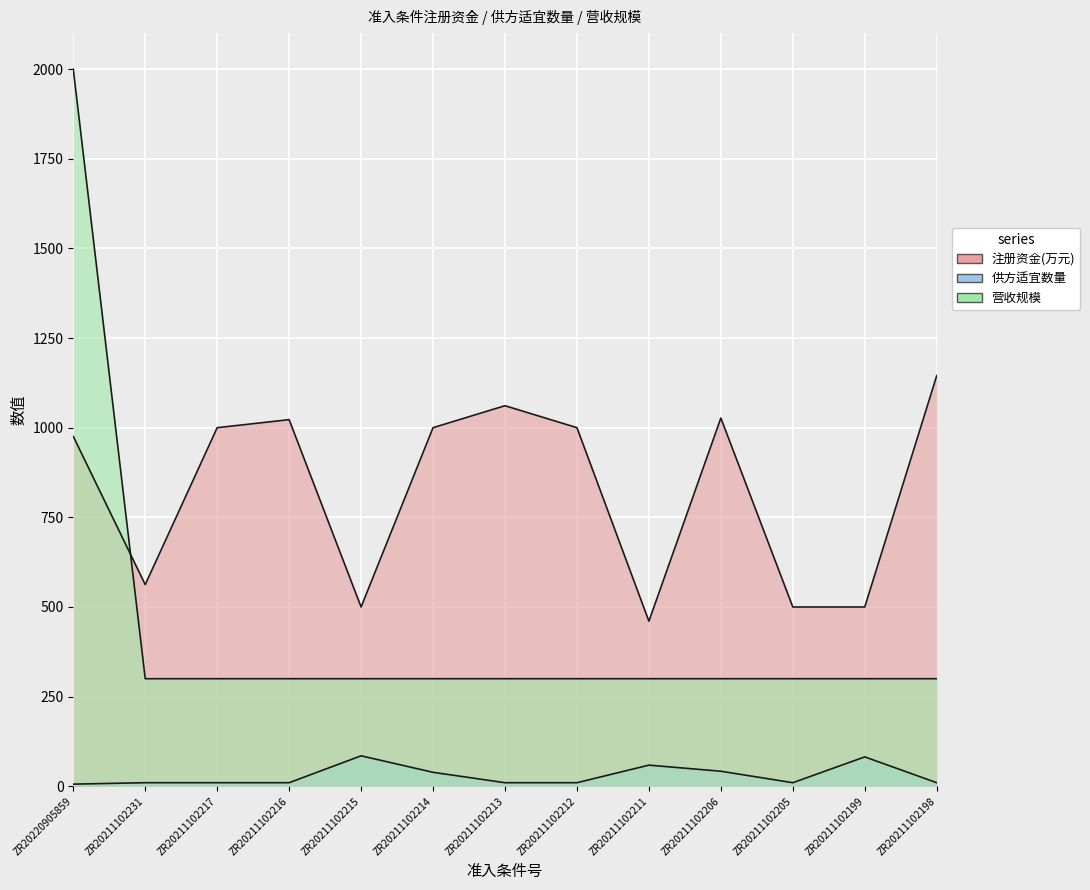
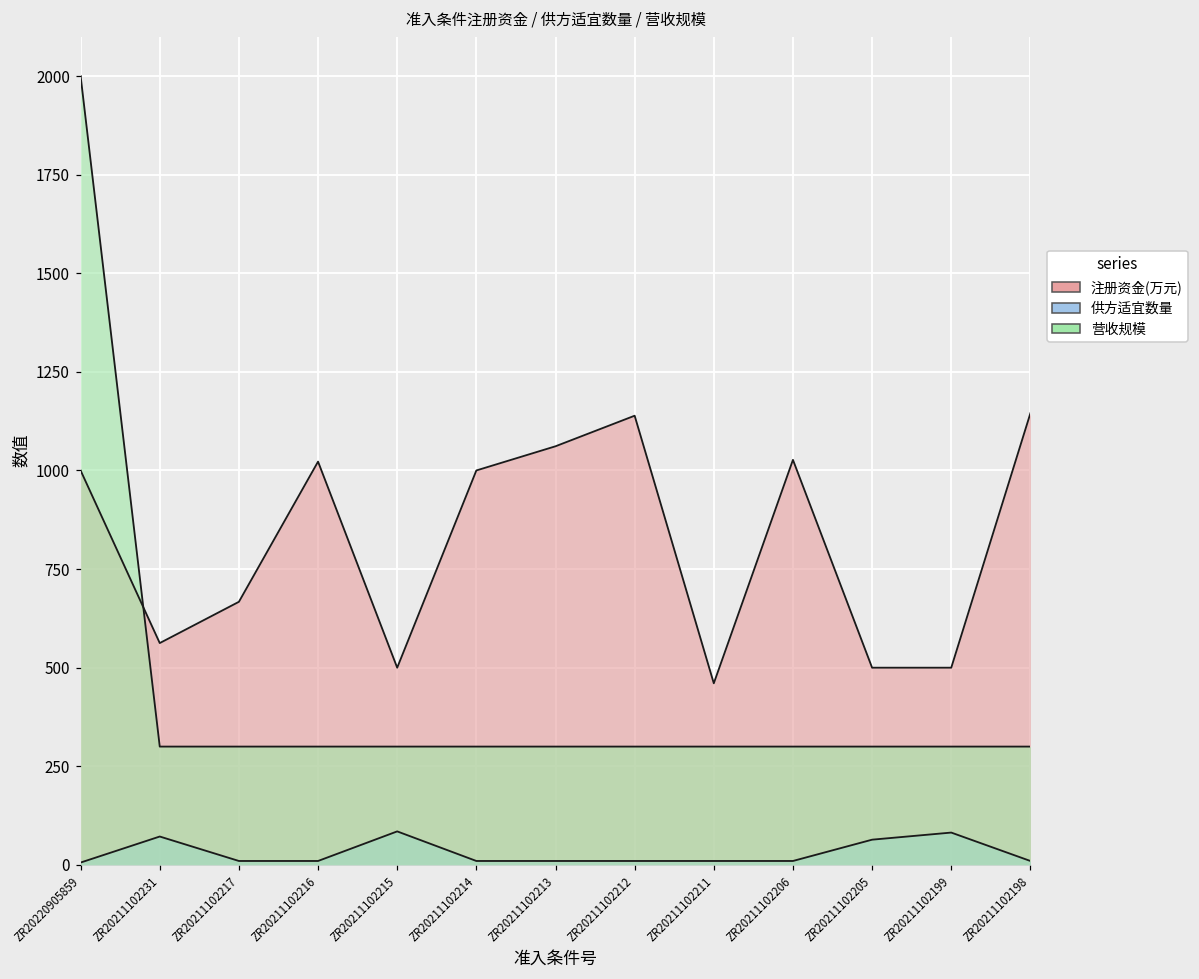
  {
    "注册资金(万元)": {
-     "ZR20220905859": 980,
+     "ZR20220905859": 1000,
      "ZR20211102231": 560,
-     "ZR20211102217": 1000,
+     "ZR20211102217": 670,
      "ZR20211102216": 1020,
      "ZR20211102215": 500,
      "ZR20211102214": 1000,
      "ZR20211102213": 1060,
-     "ZR20211102212": 1000,
+     "ZR20211102212": 1140,
      "ZR20211102211": 460,
      "ZR20211102206": 1030,
      "ZR20211102205": 500,
      "ZR20211102199": 500,
      "ZR20211102198": 1150
    },
    "供方适宜数量": {
      "ZR20220905859": 10,
-     "ZR20211102231": 10,
+     "ZR20211102231": 70,
      "ZR20211102217": 10,
      "ZR20211102216": 10,
      "ZR20211102215": 90,
-     "ZR20211102214": 40,
+     "ZR20211102214": 10,
      "ZR20211102213": 10,
      "ZR20211102212": 10,
-     "ZR20211102211": 60,
-     "ZR20211102206": 40,
-     "ZR20211102205": 10,
+     "ZR20211102211": 10,
+     "ZR20211102206": 10,
+     "ZR20211102205": 60,
      "ZR20211102199": 80,
      "ZR20211102198": 10
    },
    "营收规模": {
      "ZR20220905859": 2000,
      "ZR20211102231": 300,
      "ZR20211102217": 300,
      "ZR20211102216": 300,
      "ZR20211102215": 300,
      "ZR20211102214": 300,
      "ZR20211102213": 300,
      "ZR20211102212": 300,
      "ZR20211102211": 300,
      "ZR20211102206": 300,
      "ZR20211102205": 300,
      "ZR20211102199": 300,
      "ZR20211102198": 300
    }
  }
